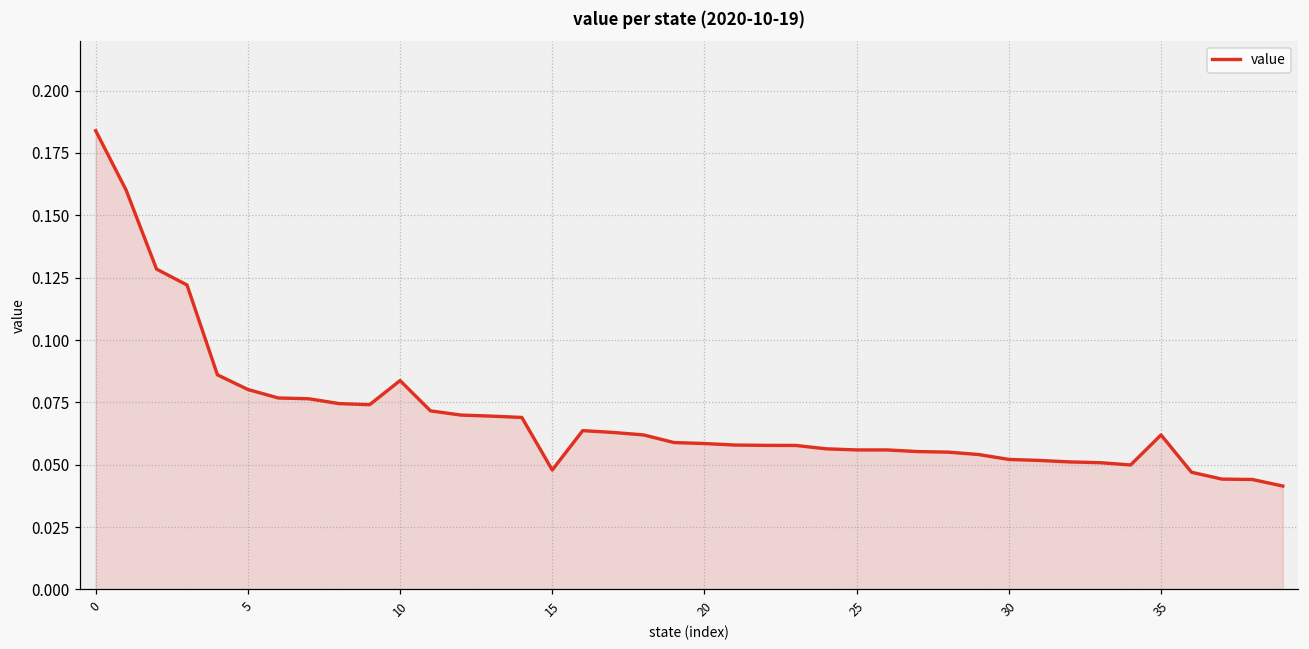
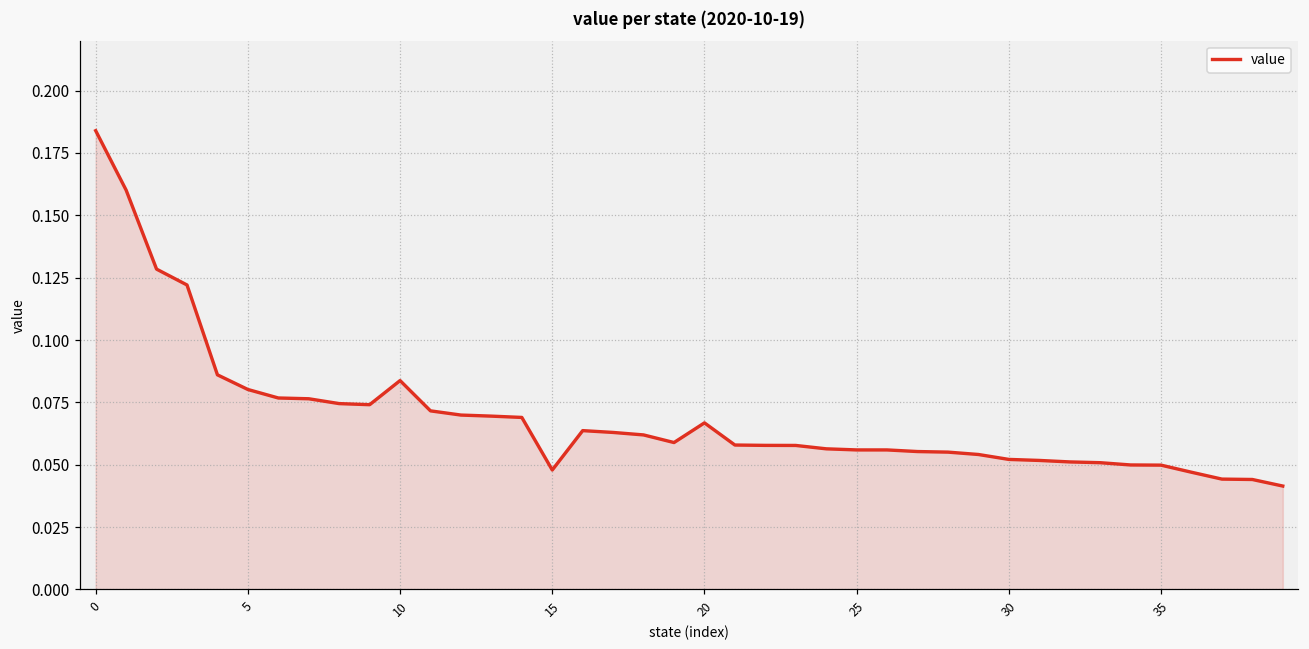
  {
    "0": 0.184,
    "5": 0.080,
    "10": 0.084,
    "15": 0.048,
-   "20": 0.059,
+   "20": 0.067,
    "25": 0.056,
    "30": 0.052,
-   "35": 0.062
+   "35": 0.050
  }
